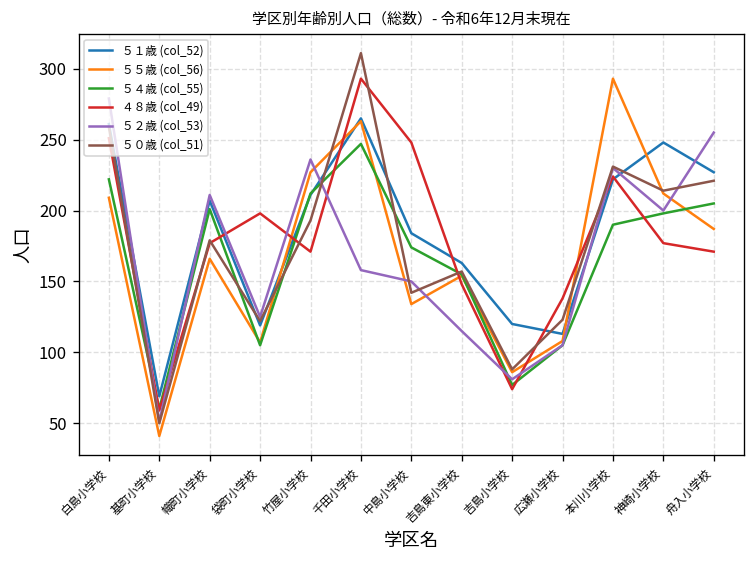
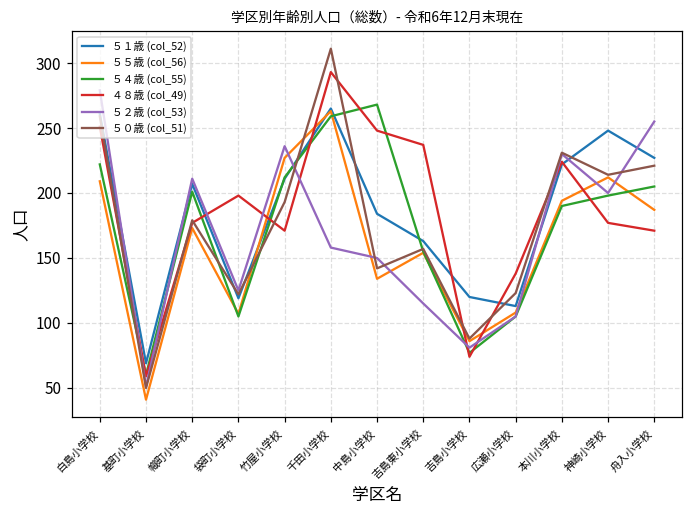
  {
    "５１歳 (col_52)": {
      "基町小学校": 69,
      "幟町小学校": 207,
      "袋町小学校": 119,
      "中島小学校": 184,
      "吉島東小学校": 163,
      "吉島小学校": 120,
      "広瀬小学校": 113,
      "神崎小学校": 248,
      "舟入小学校": 227
    },
    "５５歳 (col_56)": {
      "白島小学校": 209,
      "基町小学校": 41,
-     "幟町小学校": 166,
+     "幟町小学校": 173,
      "竹屋小学校": 227,
      "中島小学校": 134,
      "広瀬小学校": 108,
-     "本川小学校": 293,
+     "本川小学校": 194,
      "舟入小学校": 187
    },
    "５４歳 (col_55)": {
      "白島小学校": 222,
      "幟町小学校": 201,
-     "千田小学校": 247,
-     "中島小学校": 174,
+     "千田小学校": 259,
+     "中島小学校": 268,
      "吉島小学校": 77,
      "本川小学校": 190,
      "舟入小学校": 205
    },
    "４８歳 (col_49)": {
      "袋町小学校": 198,
      "竹屋小学校": 171,
      "千田小学校": 293,
      "中島小学校": 248,
-     "吉島東小学校": 148,
+     "吉島東小学校": 237,
      "吉島小学校": 74,
      "広瀬小学校": 138,
      "神崎小学校": 177,
      "舟入小学校": 171
    },
    "５２歳 (col_53)": {
      "幟町小学校": 211,
      "袋町小学校": 125,
      "竹屋小学校": 236,
      "千田小学校": 158,
      "中島小学校": 150,
      "吉島東小学校": 115,
      "吉島小学校": 81,
      "舟入小学校": 255
    },
    "５０歳 (col_51)": {
      "袋町小学校": 122,
      "竹屋小学校": 193,
      "千田小学校": 311,
      "中島小学校": 142,
      "広瀬小学校": 123,
      "舟入小学校": 221
    }
  }
